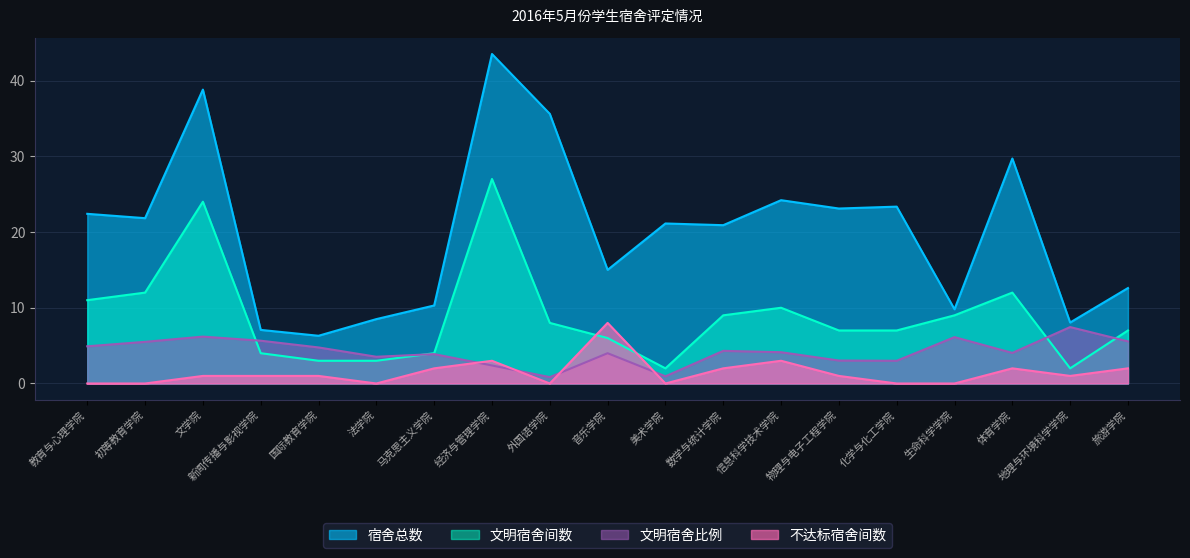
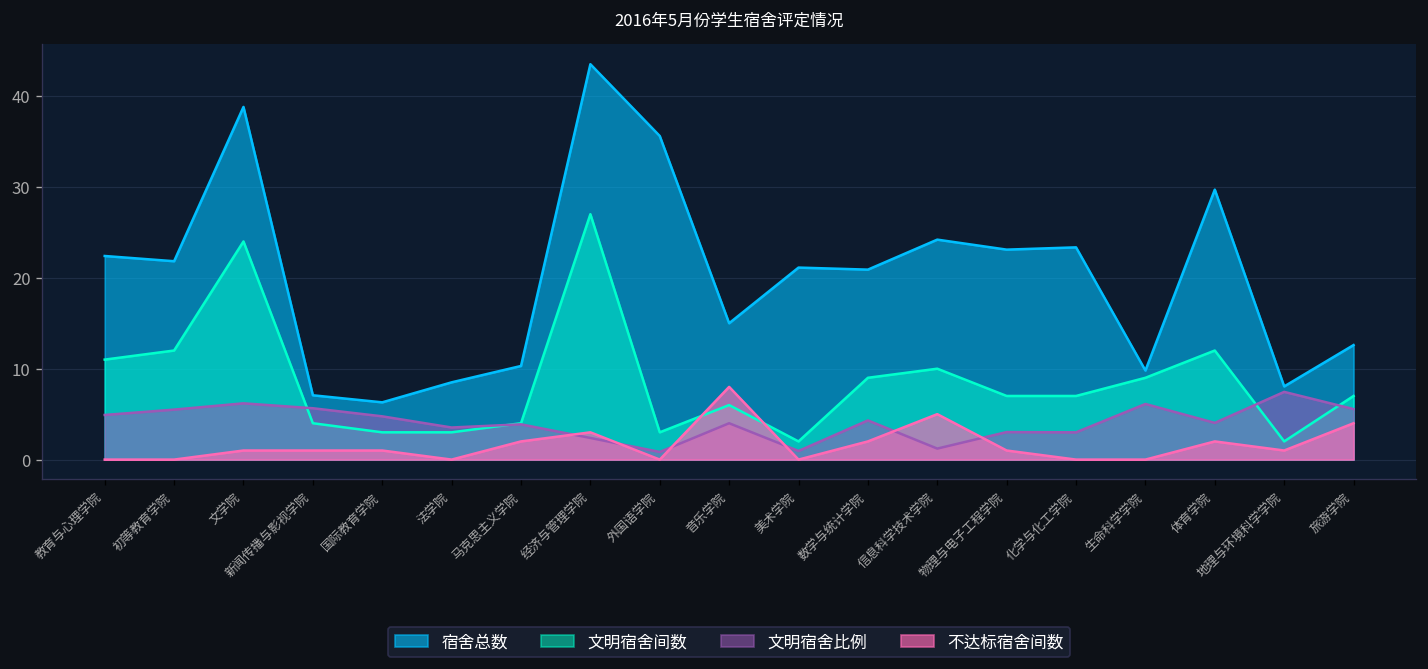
  {
    "宿舍总数": {
      "教育与心理学院": 22,
      "初等教育学院": 22,
      "文学院": 39,
      "新闻传播与影视学院": 7,
      "国际教育学院": 6,
      "法学院": 9,
      "马克思主义学院": 10,
      "经济与管理学院": 44,
      "外国语学院": 36,
      "音乐学院": 15,
      "美术学院": 21,
      "数学与统计学院": 21,
      "信息科学技术学院": 24,
      "物理与电子工程学院": 23,
      "化学与化工学院": 23,
      "生命科学学院": 10,
      "体育学院": 30,
      "地理与环境科学学院": 8,
      "旅游学院": 13
    },
    "文明宿舍间数": {
      "教育与心理学院": 11,
      "初等教育学院": 12,
      "文学院": 24,
      "新闻传播与影视学院": 4,
      "国际教育学院": 3,
      "法学院": 3,
      "经济与管理学院": 27,
-     "外国语学院": 8,
+     "外国语学院": 3,
      "音乐学院": 6,
      "美术学院": 2,
      "数学与统计学院": 9,
      "信息科学技术学院": 10,
      "物理与电子工程学院": 7,
      "化学与化工学院": 7,
      "生命科学学院": 9,
      "体育学院": 12,
      "地理与环境科学学院": 2,
      "旅游学院": 7
    },
    "文明宿舍比例": {
      "教育与心理学院": 5,
      "初等教育学院": 6,
      "文学院": 6,
      "新闻传播与影视学院": 6,
      "国际教育学院": 5,
      "法学院": 4,
      "经济与管理学院": 2,
      "外国语学院": 1,
      "音乐学院": 4,
      "美术学院": 1,
      "数学与统计学院": 4,
-     "信息科学技术学院": 4,
+     "信息科学技术学院": 1,
      "物理与电子工程学院": 3,
      "化学与化工学院": 3,
      "生命科学学院": 6,
      "体育学院": 4,
      "地理与环境科学学院": 7,
      "旅游学院": 6
    },
    "不达标宿舍间数": {
      "教育与心理学院": 0,
      "初等教育学院": 0,
      "文学院": 1,
      "新闻传播与影视学院": 1,
      "国际教育学院": 1,
      "法学院": 0,
      "马克思主义学院": 2,
      "经济与管理学院": 3,
      "外国语学院": 0,
      "音乐学院": 8,
      "美术学院": 0,
      "数学与统计学院": 2,
-     "信息科学技术学院": 3,
+     "信息科学技术学院": 5,
      "物理与电子工程学院": 1,
      "化学与化工学院": 0,
      "生命科学学院": 0,
      "体育学院": 2,
      "地理与环境科学学院": 1,
-     "旅游学院": 2
+     "旅游学院": 4
    }
  }
